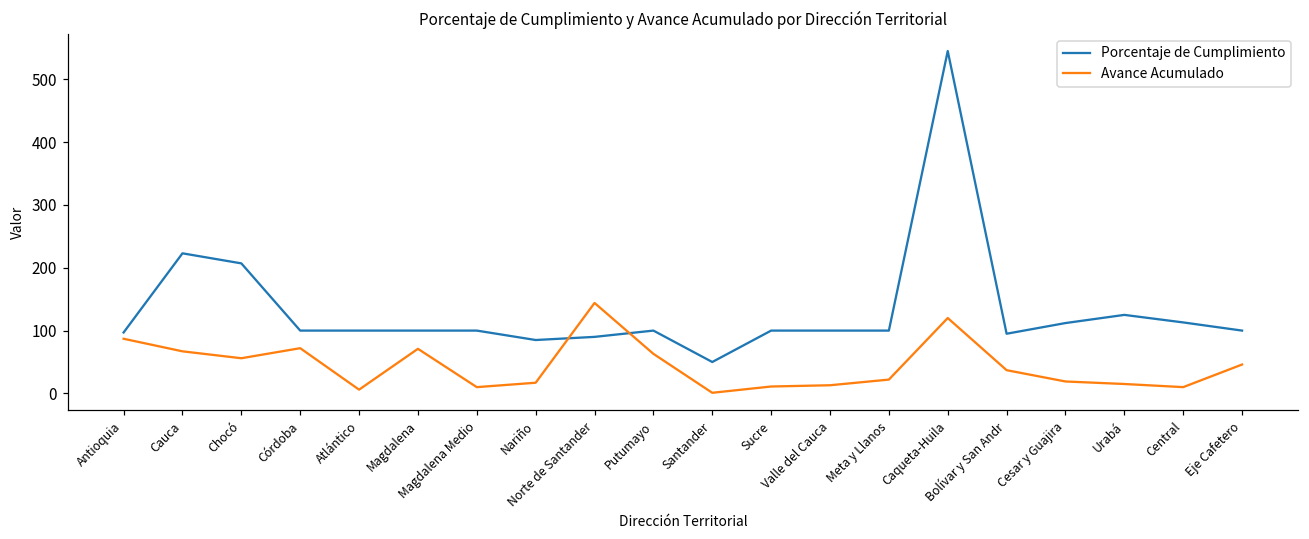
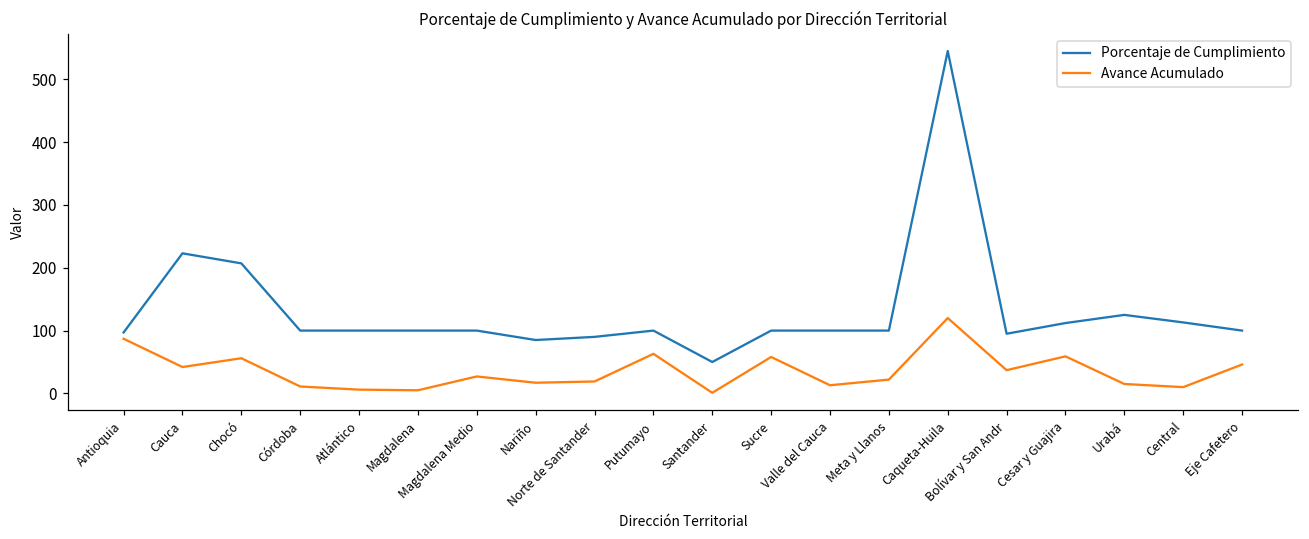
  {
    "Porcentaje de Cumplimiento": {
      "Antioquia": 100,
      "Cauca": 220,
      "Chocó": 210,
      "Córdoba": 100,
      "Atlántico": 100,
      "Magdalena": 100,
      "Magdalena Medio": 100,
      "Nariño": 90,
      "Norte de Santander": 90,
      "Putumayo": 100,
      "Santander": 50,
      "Sucre": 100,
      "Valle del Cauca": 100,
      "Meta y Llanos": 100,
      "Caqueta-Huila": 550,
      "Bolívar y San Andr": 100,
      "Cesar y Guajira": 110,
      "Urabá": 130,
      "Central": 110,
      "Eje Cafetero": 100
    },
    "Avance Acumulado": {
      "Antioquia": 90,
-     "Cauca": 70,
+     "Cauca": 40,
      "Chocó": 60,
-     "Córdoba": 70,
+     "Córdoba": 10,
      "Atlántico": 10,
-     "Magdalena": 70,
-     "Magdalena Medio": 10,
+     "Magdalena": 10,
+     "Magdalena Medio": 30,
      "Nariño": 20,
-     "Norte de Santander": 140,
+     "Norte de Santander": 20,
      "Putumayo": 60,
      "Santander": 0,
-     "Sucre": 10,
+     "Sucre": 60,
      "Valle del Cauca": 10,
      "Meta y Llanos": 20,
      "Caqueta-Huila": 120,
      "Bolívar y San Andr": 40,
-     "Cesar y Guajira": 20,
+     "Cesar y Guajira": 60,
      "Urabá": 20,
      "Central": 10,
      "Eje Cafetero": 50
    }
  }
